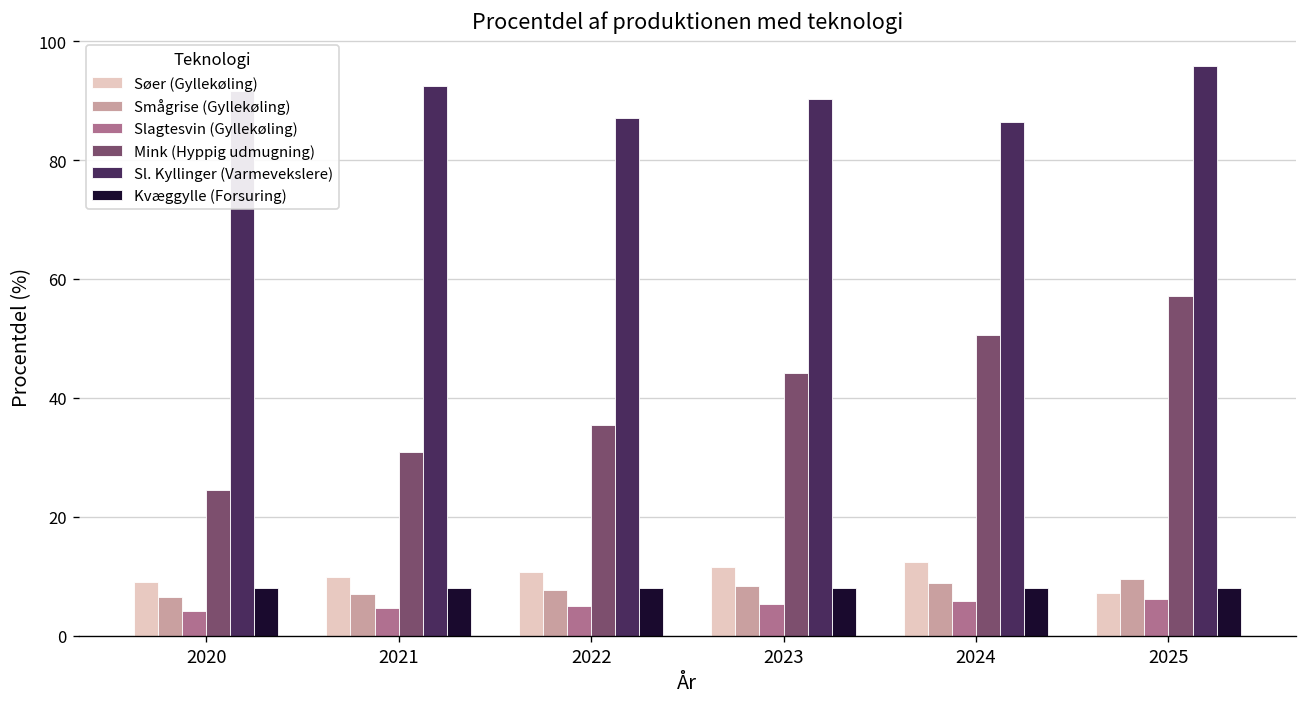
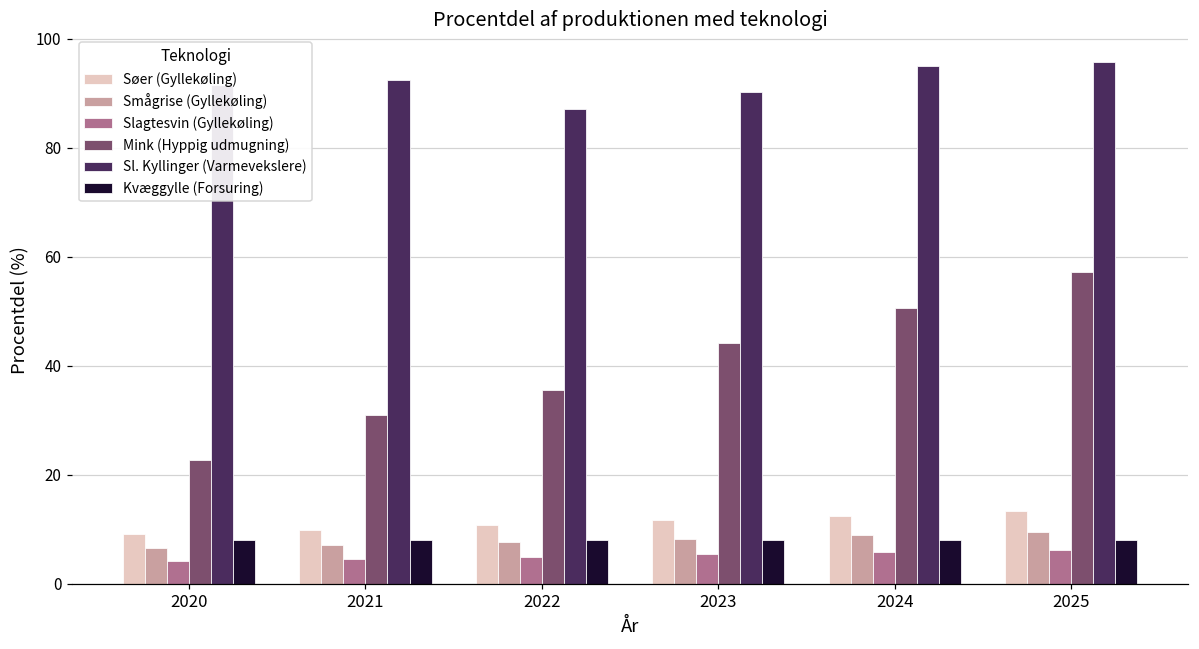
  {
    "Søer (Gyllekøling)": {
      "2020": 9,
      "2021": 10,
      "2022": 11,
      "2023": 12,
      "2024": 12,
-     "2025": 7
+     "2025": 13
    },
    "Mink (Hyppig udmugning)": {
-     "2020": 24,
+     "2020": 23,
      "2021": 31,
      "2022": 36,
      "2023": 44,
      "2024": 51,
      "2025": 57
    },
    "Sl. Kyllinger (Varmevekslere)": {
      "2021": 92,
      "2022": 87,
      "2023": 90,
-     "2024": 86,
+     "2024": 95,
      "2025": 96
    },
    "Kvæggylle (Forsuring)": {
      "2020": 8,
      "2021": 8,
      "2022": 8,
      "2023": 8,
      "2024": 8,
      "2025": 8
    }
  }
